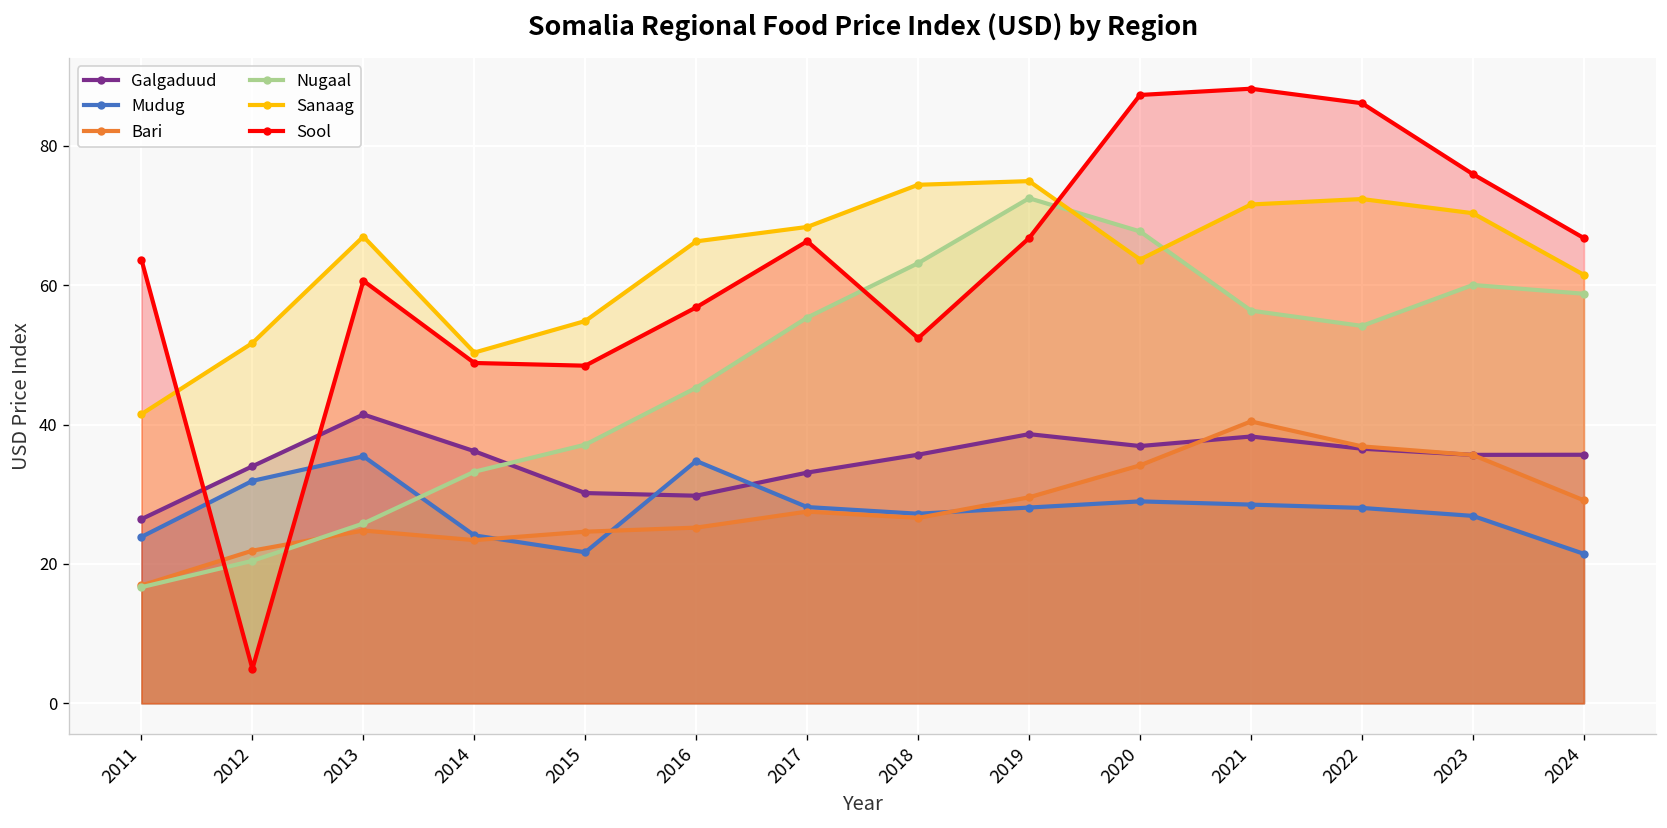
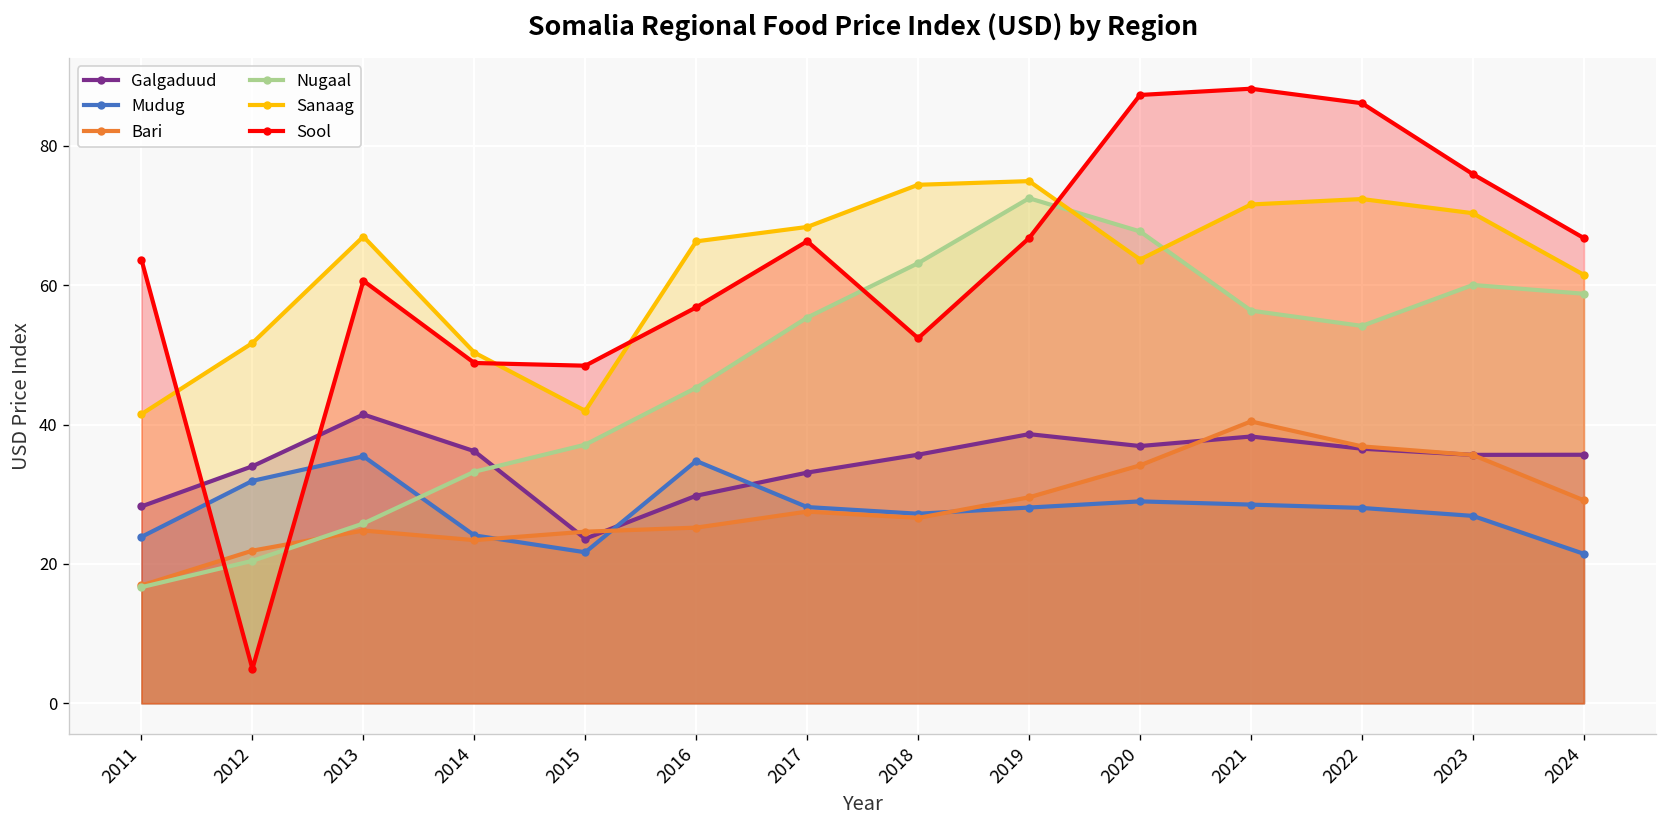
  {
    "Galgaduud": {
-     "2011": 26,
+     "2011": 28,
      "2012": 34,
      "2013": 41,
      "2014": 36,
-     "2015": 30,
+     "2015": 24,
      "2016": 30,
      "2017": 33,
      "2018": 36,
      "2019": 39,
      "2020": 37,
      "2021": 38,
      "2024": 36
    },
    "Mudug": {
      "2011": 24,
      "2012": 32,
      "2013": 35,
      "2014": 24,
      "2015": 22,
      "2016": 35,
      "2017": 28,
      "2018": 27,
      "2019": 28,
      "2020": 29,
      "2021": 29,
      "2022": 28,
      "2023": 27,
      "2024": 21
    },
    "Bari": {
      "2012": 22,
      "2013": 25,
      "2014": 23,
      "2015": 25,
      "2016": 25,
      "2017": 28,
      "2018": 27,
      "2019": 30,
      "2020": 34,
      "2021": 40,
      "2024": 29
    },
    "Nugaal": {
      "2012": 20,
      "2013": 26,
      "2014": 33,
      "2015": 37,
      "2016": 45,
      "2017": 55,
      "2018": 63,
      "2019": 72,
      "2020": 68,
      "2021": 56,
      "2022": 54,
      "2023": 60,
      "2024": 59
    },
    "Sanaag": {
      "2011": 41,
      "2012": 52,
      "2013": 67,
      "2014": 50,
-     "2015": 55,
+     "2015": 42,
      "2016": 66,
      "2017": 68,
      "2018": 74,
      "2019": 75,
      "2020": 64,
      "2021": 72,
      "2022": 72,
      "2023": 70,
      "2024": 61
    },
    "Sool": {
      "2011": 64,
      "2012": 5,
      "2013": 61,
      "2014": 49,
      "2015": 48,
      "2016": 57,
      "2017": 66,
      "2018": 52,
      "2019": 67,
      "2020": 87,
      "2021": 88,
      "2022": 86,
      "2023": 76,
      "2024": 67
    }
  }
